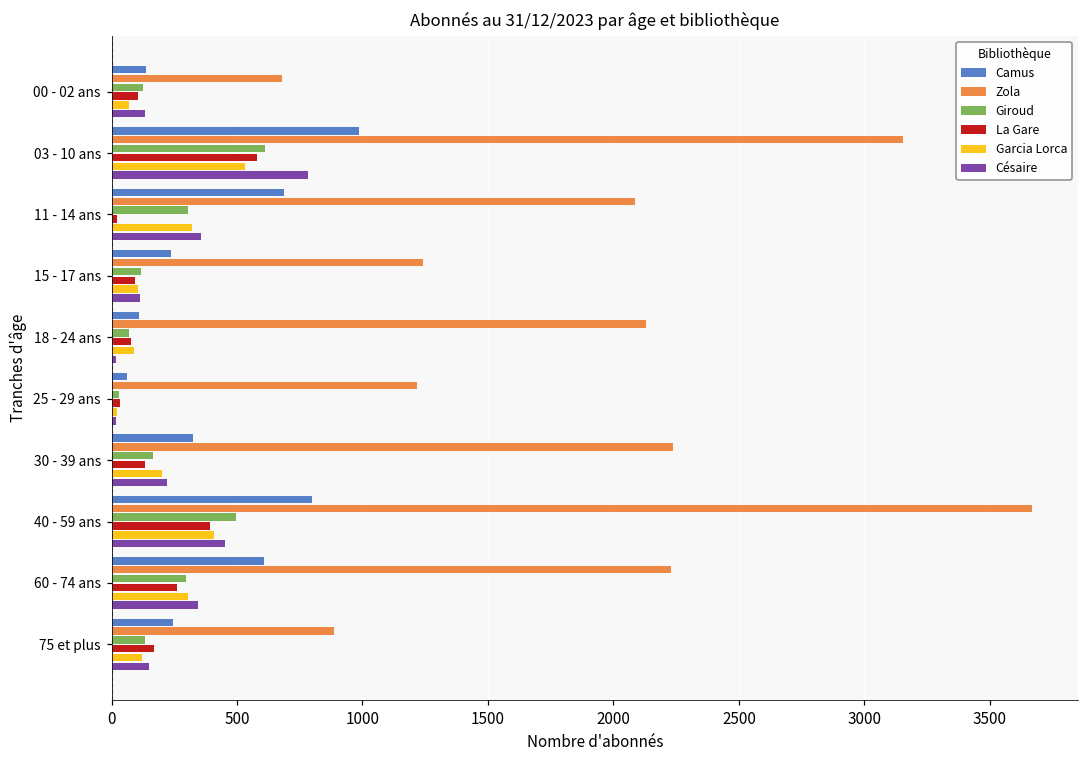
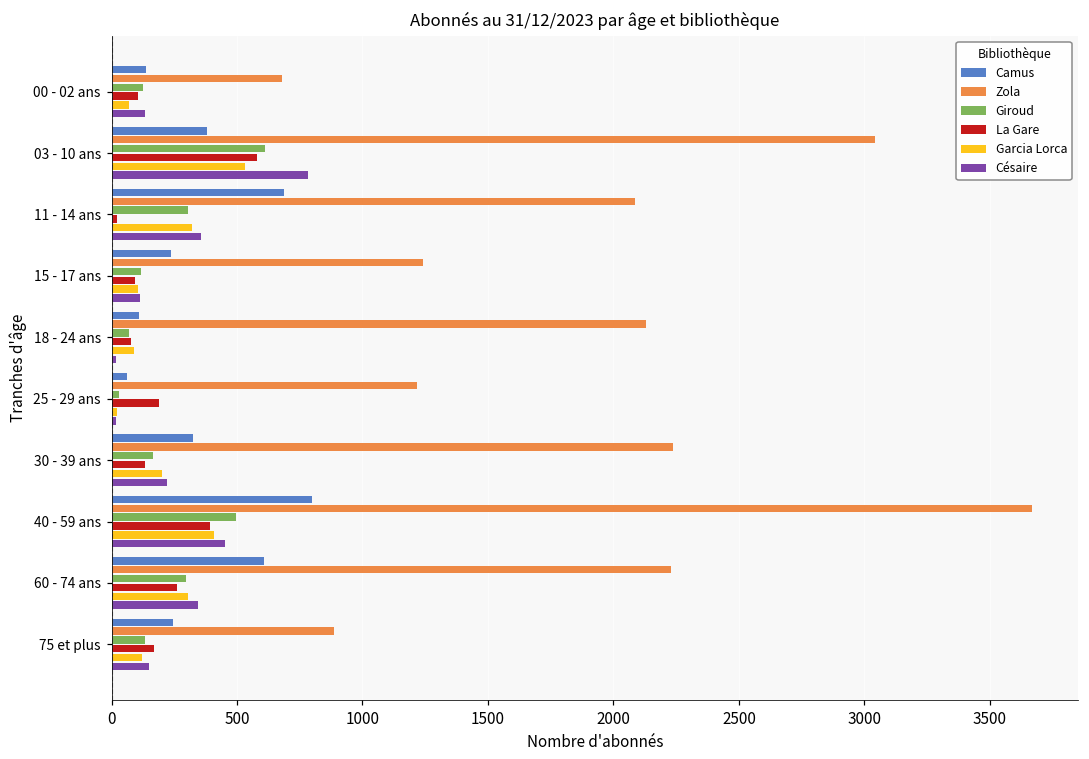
  {
    "Camus": {
      "00 - 02 ans": 140,
-     "03 - 10 ans": 990,
+     "03 - 10 ans": 380,
      "11 - 14 ans": 690,
      "15 - 17 ans": 240,
      "18 - 24 ans": 110,
      "25 - 29 ans": 60,
      "30 - 39 ans": 320,
      "40 - 59 ans": 800,
      "60 - 74 ans": 610,
      "75 et plus": 240
    },
    "Zola": {
      "00 - 02 ans": 680,
-     "03 - 10 ans": 3160,
+     "03 - 10 ans": 3040,
      "11 - 14 ans": 2090,
      "15 - 17 ans": 1240,
      "18 - 24 ans": 2130,
      "25 - 29 ans": 1220,
      "30 - 39 ans": 2240,
      "40 - 59 ans": 3670,
      "60 - 74 ans": 2230,
      "75 et plus": 890
    },
    "Giroud": {
      "00 - 02 ans": 120,
      "03 - 10 ans": 610,
      "11 - 14 ans": 300,
      "15 - 17 ans": 120,
      "18 - 24 ans": 70,
      "25 - 29 ans": 30,
      "30 - 39 ans": 170,
      "40 - 59 ans": 490,
      "60 - 74 ans": 300,
      "75 et plus": 130
    },
    "La Gare": {
      "00 - 02 ans": 110,
      "03 - 10 ans": 580,
      "11 - 14 ans": 20,
      "15 - 17 ans": 90,
      "18 - 24 ans": 80,
-     "25 - 29 ans": 40,
+     "25 - 29 ans": 190,
      "30 - 39 ans": 140,
      "40 - 59 ans": 390,
      "60 - 74 ans": 260,
      "75 et plus": 170
    },
    "Garcia Lorca": {
      "00 - 02 ans": 70,
      "03 - 10 ans": 530,
      "11 - 14 ans": 320,
      "15 - 17 ans": 110,
      "18 - 24 ans": 90,
      "25 - 29 ans": 20,
      "30 - 39 ans": 200,
      "40 - 59 ans": 410,
      "60 - 74 ans": 300,
      "75 et plus": 120
    },
    "Césaire": {
      "00 - 02 ans": 130,
      "03 - 10 ans": 780,
      "11 - 14 ans": 360,
      "15 - 17 ans": 110,
      "18 - 24 ans": 20,
      "25 - 29 ans": 20,
      "30 - 39 ans": 220,
      "40 - 59 ans": 450,
      "60 - 74 ans": 340,
      "75 et plus": 150
    }
  }
